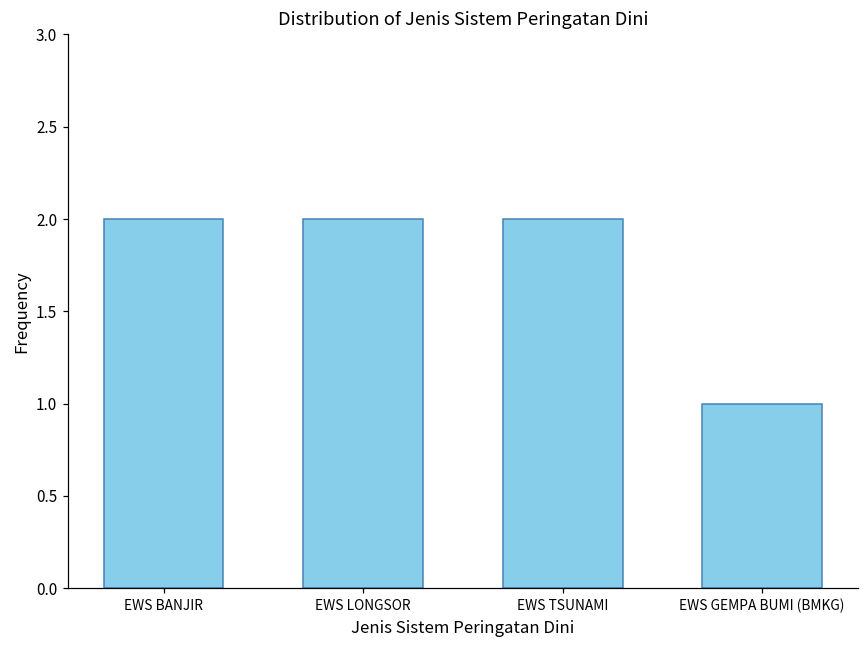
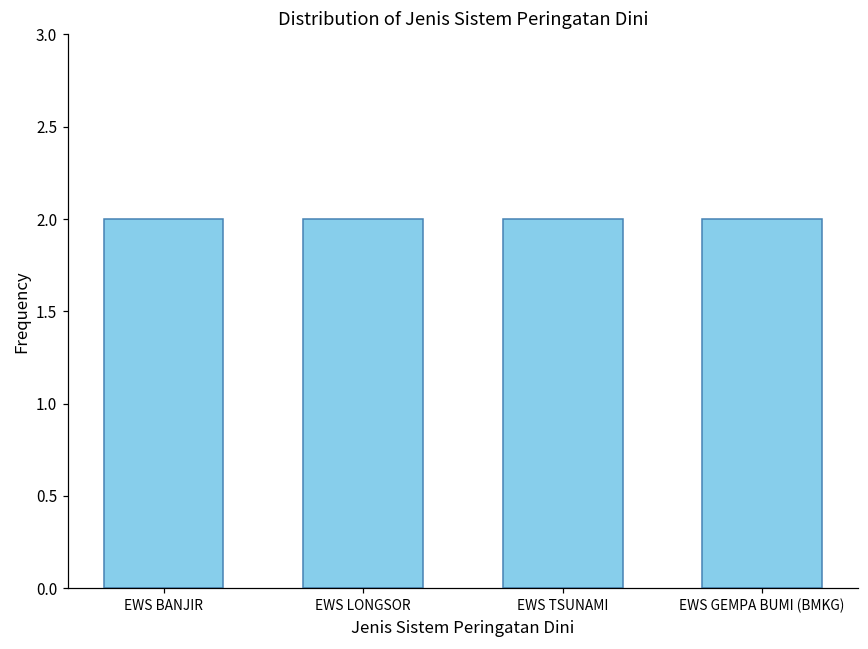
  {
    "EWS BANJIR": 2,
    "EWS LONGSOR": 2,
    "EWS TSUNAMI": 2,
-   "EWS GEMPA BUMI (BMKG)": 1
+   "EWS GEMPA BUMI (BMKG)": 2
  }
